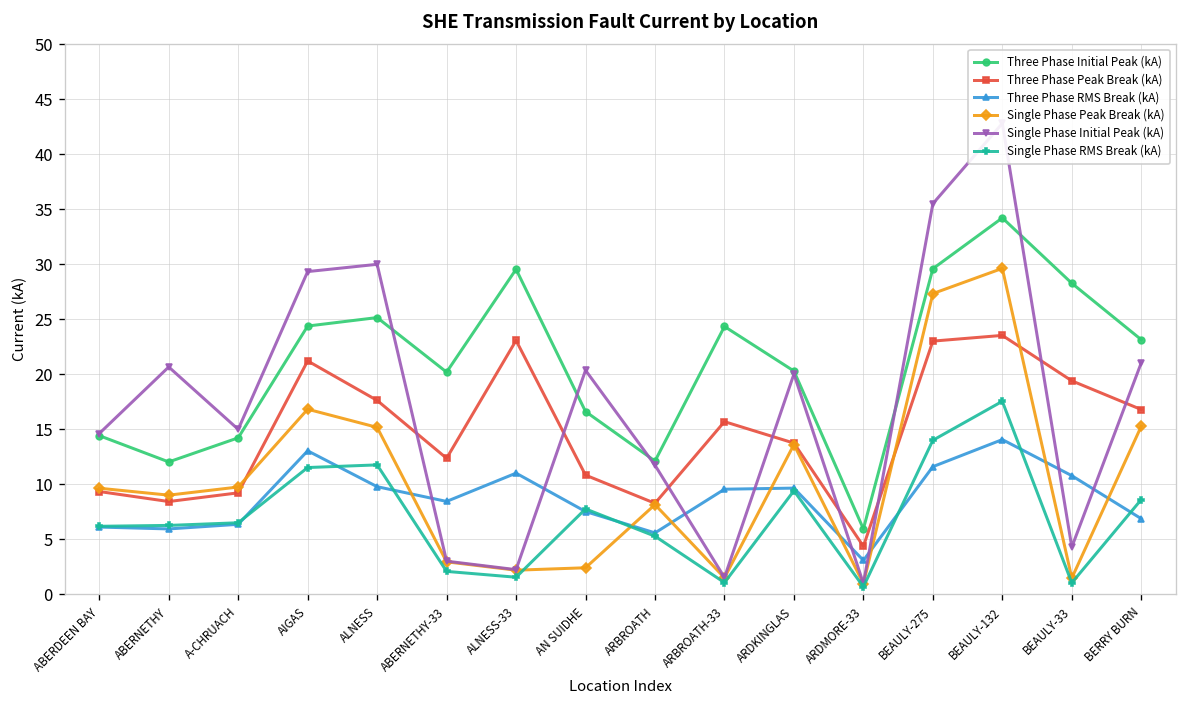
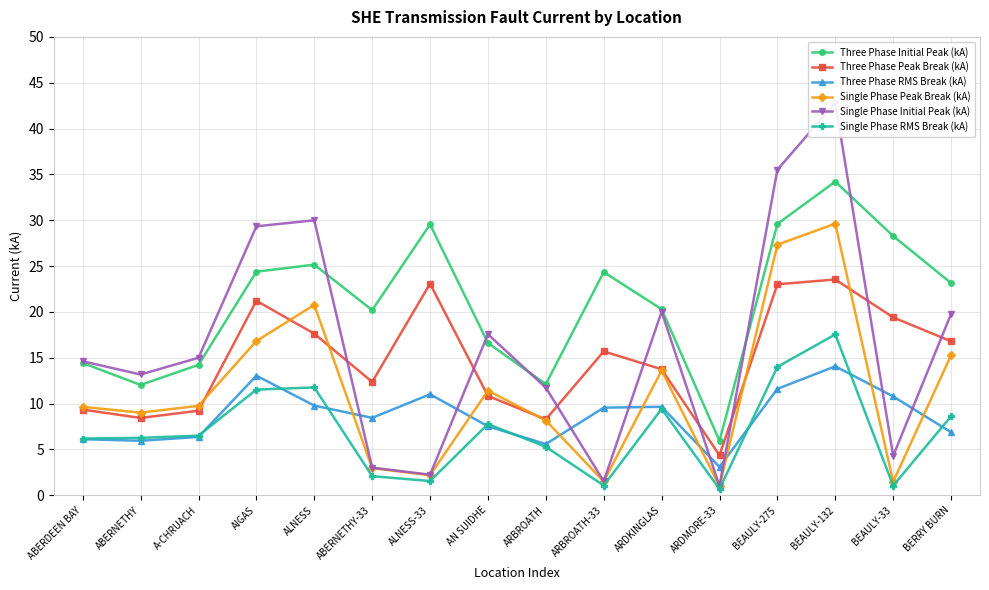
  {
    "Three Phase Peak Break (kA)": {
      "ABERDEEN BAY": 9,
      "ABERNETHY": 8,
      "A-CHRUACH": 9,
      "AIGAS": 21,
      "ALNESS": 18,
      "ABERNETHY-33": 12,
      "ALNESS-33": 23,
      "AN SUIDHE": 11,
      "ARBROATH-33": 16,
      "ARDMORE-33": 4,
      "BEAULY-275": 23,
      "BEAULY-132": 24,
      "BEAULY-33": 19,
      "BERRY BURN": 17
    },
    "Three Phase RMS Break (kA)": {
      "ABERNETHY": 6,
      "AIGAS": 13,
      "ALNESS": 10,
      "ABERNETHY-33": 8,
      "ALNESS-33": 11,
      "ARBROATH": 6,
      "ARBROATH-33": 10,
      "ARDMORE-33": 3,
      "BEAULY-275": 12,
      "BEAULY-132": 14,
      "BEAULY-33": 11,
      "BERRY BURN": 7
    },
    "Single Phase Peak Break (kA)": {
      "ABERDEEN BAY": 10,
      "ABERNETHY": 9,
      "A-CHRUACH": 10,
      "AIGAS": 17,
-     "ALNESS": 15,
-     "AN SUIDHE": 2,
+     "ALNESS": 21,
+     "AN SUIDHE": 11,
      "BEAULY-275": 27,
      "BEAULY-132": 30,
      "BEAULY-33": 1,
      "BERRY BURN": 15
    },
    "Single Phase Initial Peak (kA)": {
-     "ABERNETHY": 21,
+     "ABERNETHY": 13,
      "A-CHRUACH": 15,
      "AIGAS": 29,
      "ALNESS": 30,
-     "AN SUIDHE": 20,
+     "AN SUIDHE": 18,
      "ARBROATH": 12,
      "BEAULY-275": 36,
      "BEAULY-33": 4,
-     "BERRY BURN": 21
+     "BERRY BURN": 20
    }
  }
